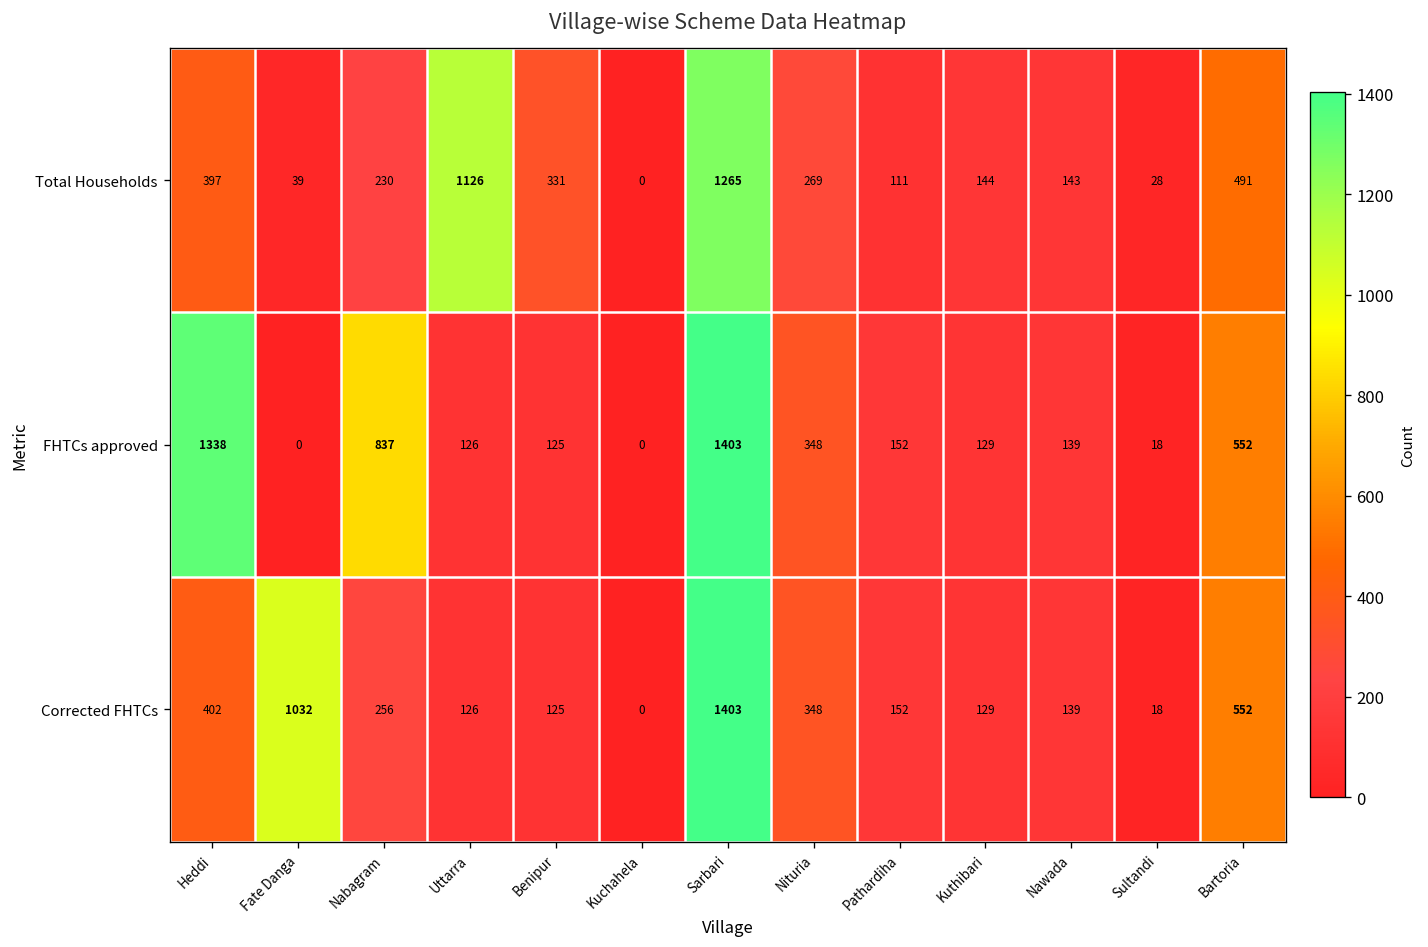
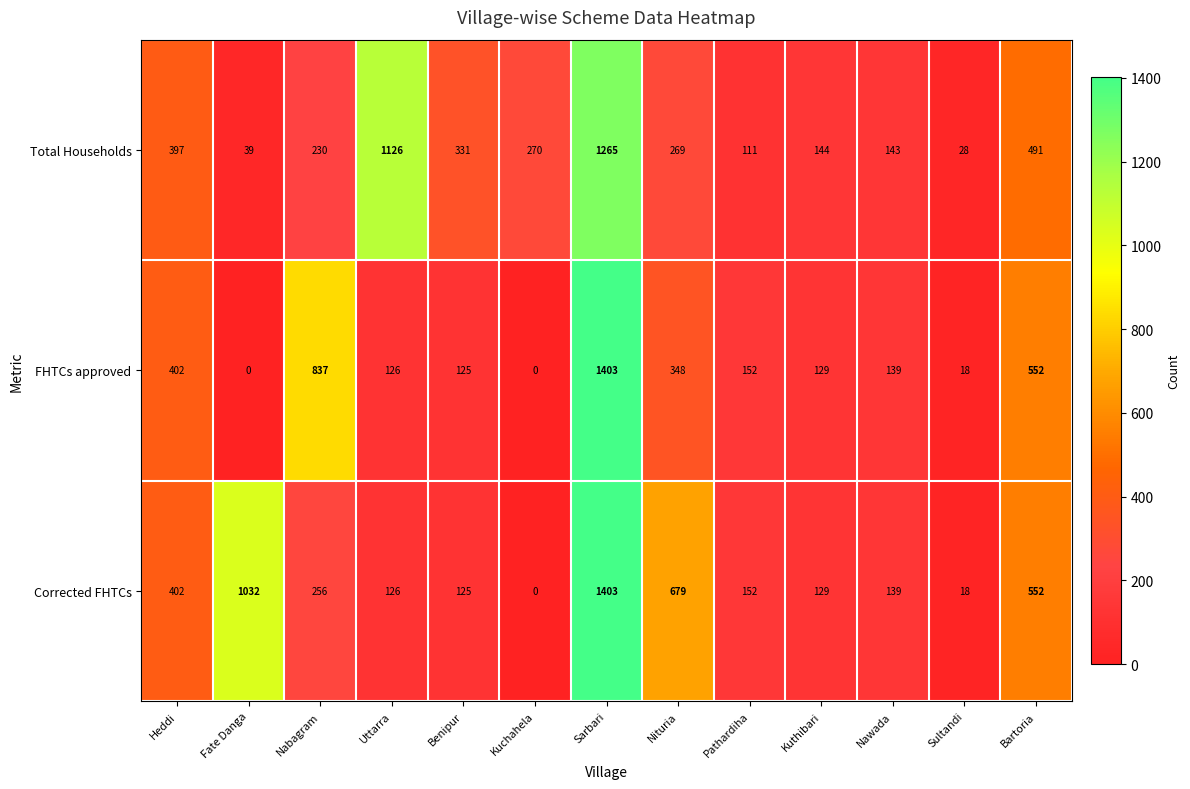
  {
    "Total Households": {
      "Heddi": 397,
      "Fate Danga": 39,
      "Nabagram": 230,
      "Uttarra": 1126,
      "Benipur": 331,
-     "Kuchahela": 0,
+     "Kuchahela": 270,
      "Sarbari": 1265,
      "Nituria": 269,
      "Pathardiha": 111,
      "Kuthibari": 144,
      "Nawada": 143,
      "Sultandi": 28,
      "Bartoria": 491
    },
    "FHTCs approved": {
-     "Heddi": 1338,
+     "Heddi": 402,
      "Fate Danga": 0,
      "Nabagram": 837,
      "Uttarra": 126,
      "Benipur": 125,
      "Kuchahela": 0,
      "Sarbari": 1403,
      "Nituria": 348,
      "Pathardiha": 152,
      "Kuthibari": 129,
      "Nawada": 139,
      "Sultandi": 18,
      "Bartoria": 552
    },
    "Corrected FHTCs": {
      "Heddi": 402,
      "Fate Danga": 1032,
      "Nabagram": 256,
      "Uttarra": 126,
      "Benipur": 125,
      "Kuchahela": 0,
      "Sarbari": 1403,
-     "Nituria": 348,
+     "Nituria": 679,
      "Pathardiha": 152,
      "Kuthibari": 129,
      "Nawada": 139,
      "Sultandi": 18,
      "Bartoria": 552
    }
  }
